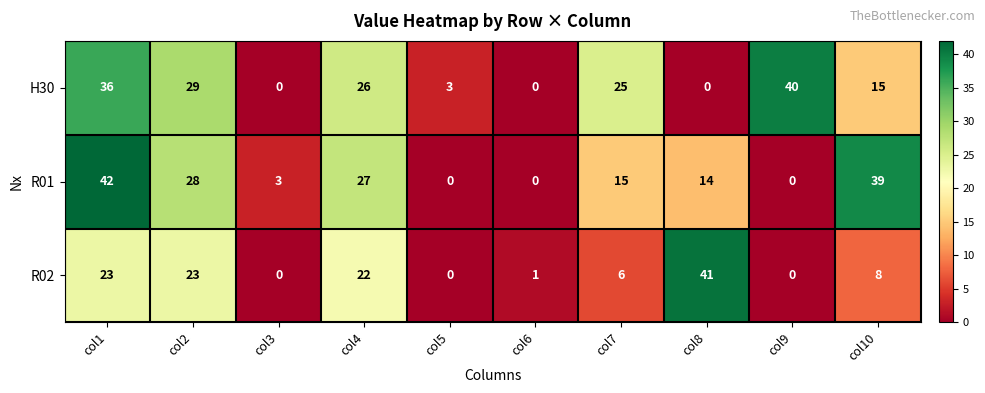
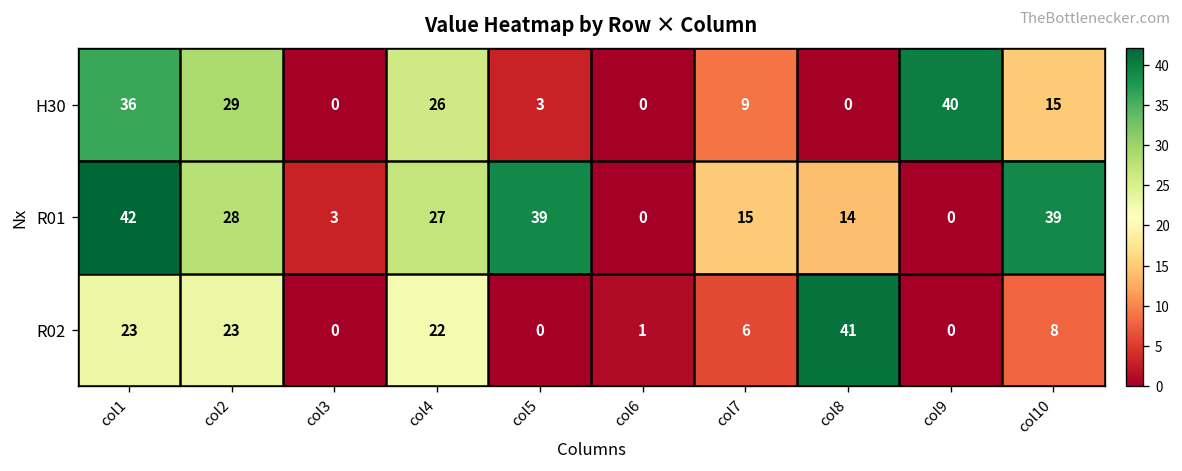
  {
    "H30": {
      "col1": 36,
      "col2": 29,
      "col3": 0,
      "col4": 26,
      "col5": 3,
      "col6": 0,
-     "col7": 25,
+     "col7": 9,
      "col8": 0,
      "col9": 40,
      "col10": 15
    },
    "R01": {
      "col1": 42,
      "col2": 28,
      "col3": 3,
      "col4": 27,
-     "col5": 0,
+     "col5": 39,
      "col6": 0,
      "col7": 15,
      "col8": 14,
      "col9": 0,
      "col10": 39
    },
    "R02": {
      "col1": 23,
      "col2": 23,
      "col3": 0,
      "col4": 22,
      "col5": 0,
      "col6": 1,
      "col7": 6,
      "col8": 41,
      "col9": 0,
      "col10": 8
    }
  }
